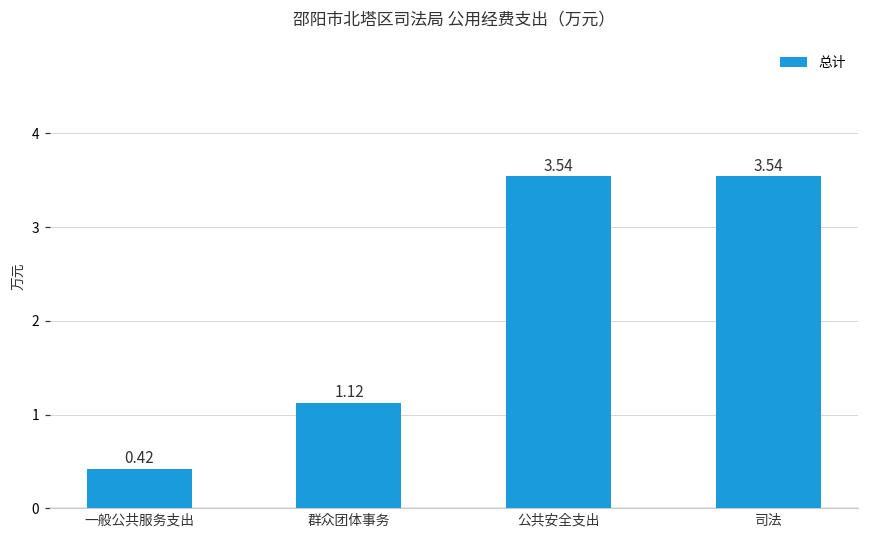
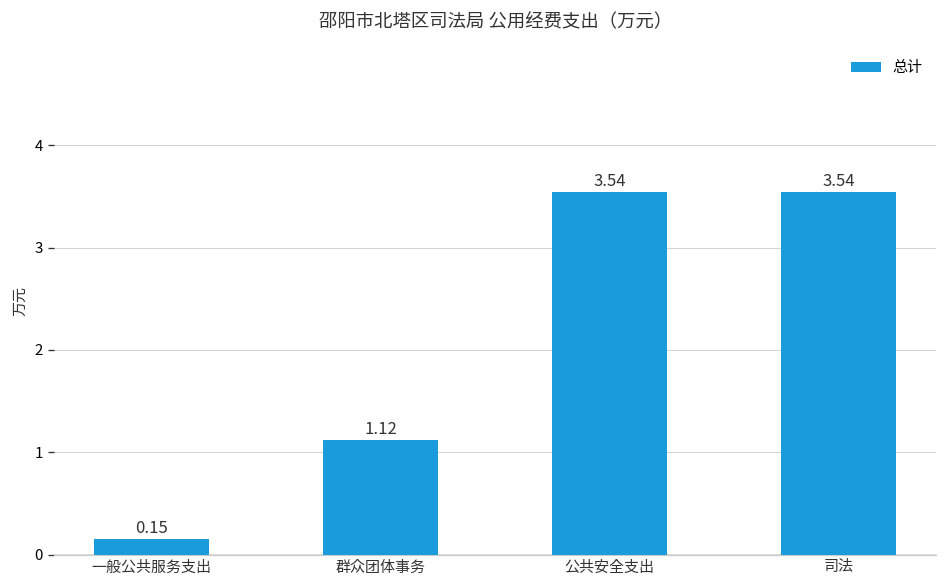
  {
-   "一般公共服务支出": 0.42,
+   "一般公共服务支出": 0.15,
    "群众团体事务": 1.12,
    "公共安全支出": 3.54,
    "司法": 3.54
  }
